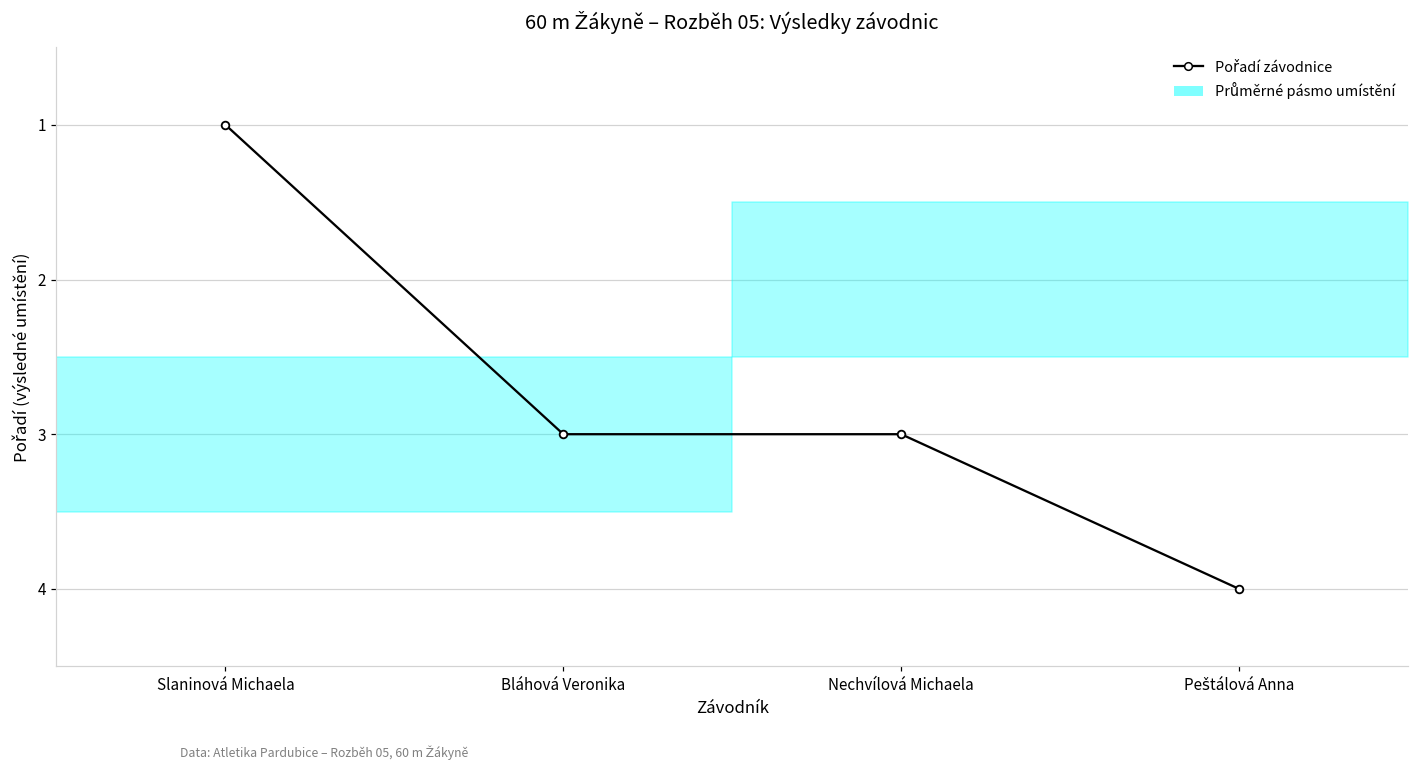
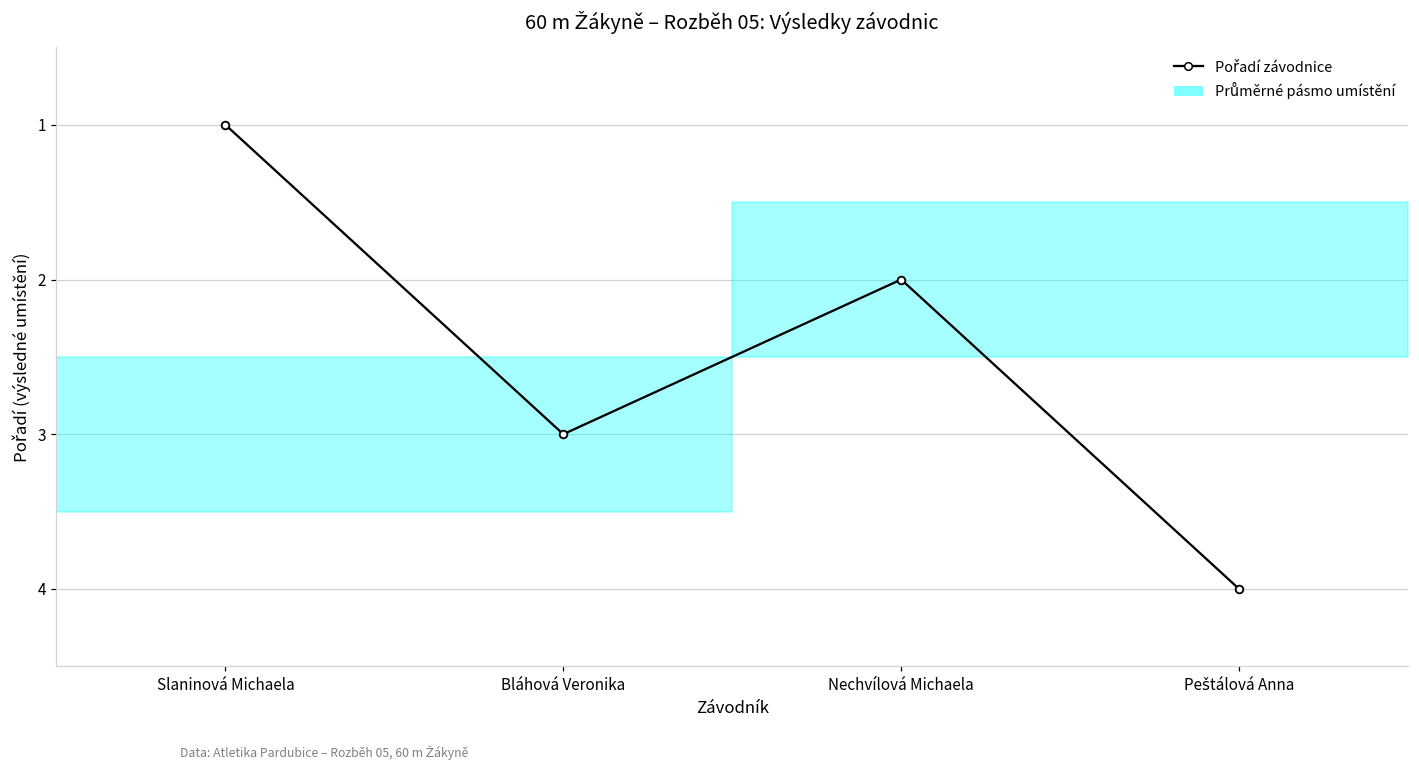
  {
    "Pořadí závodnice": {
      "Slaninová Michaela": 1,
      "Bláhová Veronika": 3,
-     "Nechvílová Michaela": 3,
+     "Nechvílová Michaela": 2,
      "Peštálová Anna": 4
    }
  }
